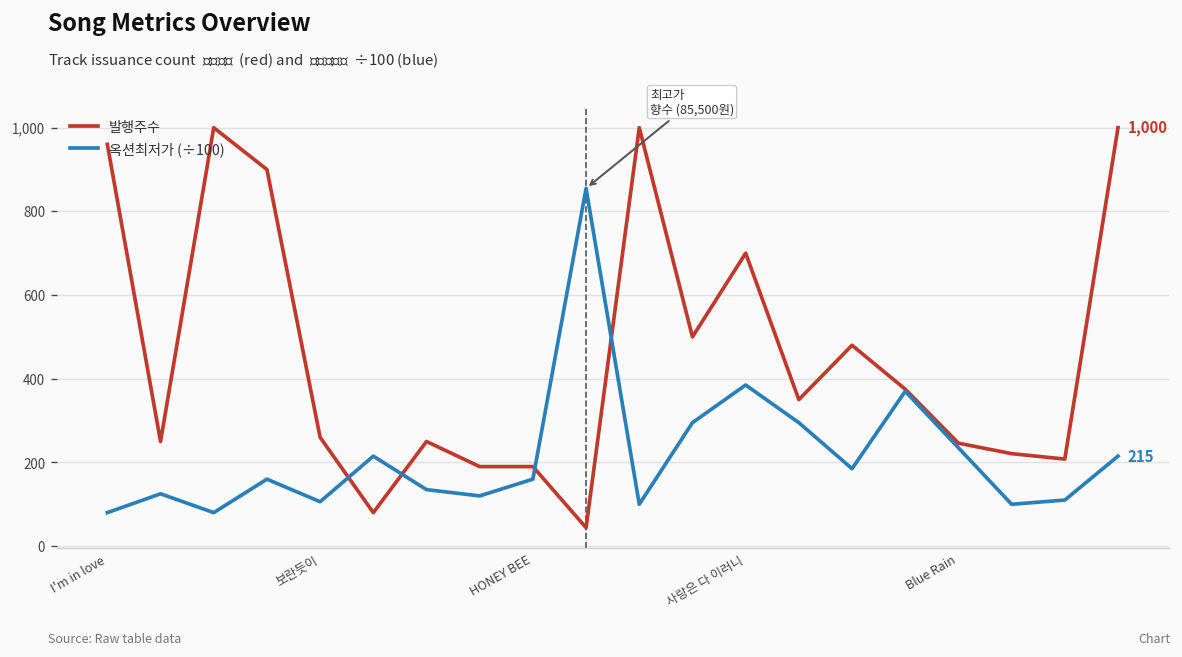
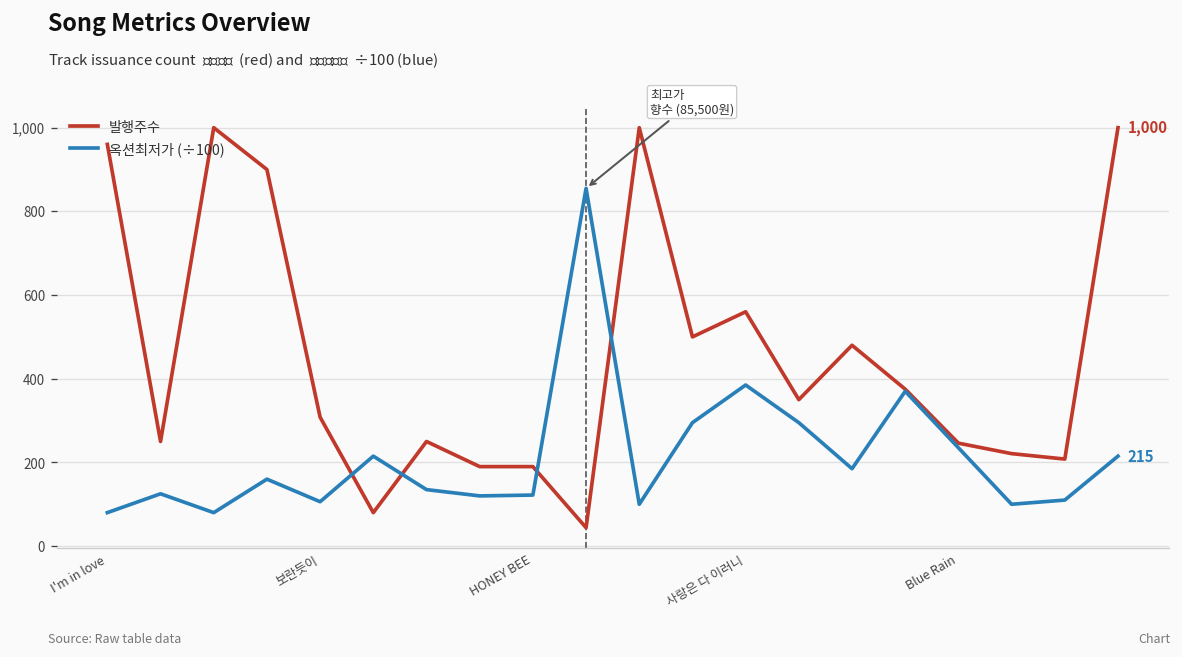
  {
    "발행주수": {
      "I'm in love": 960,
-     "보란듯이": 260,
+     "보란듯이": 310,
      "HONEY BEE": 190,
-     "사랑은 다 이러니": 700,
+     "사랑은 다 이러니": 560,
      "Blue Rain": 250
    },
    "옥션최저가 (÷100)": {
      "I'm in love": 80,
      "보란듯이": 110,
-     "HONEY BEE": 160,
+     "HONEY BEE": 120,
      "사랑은 다 이러니": 390,
      "Blue Rain": 240
    }
  }
